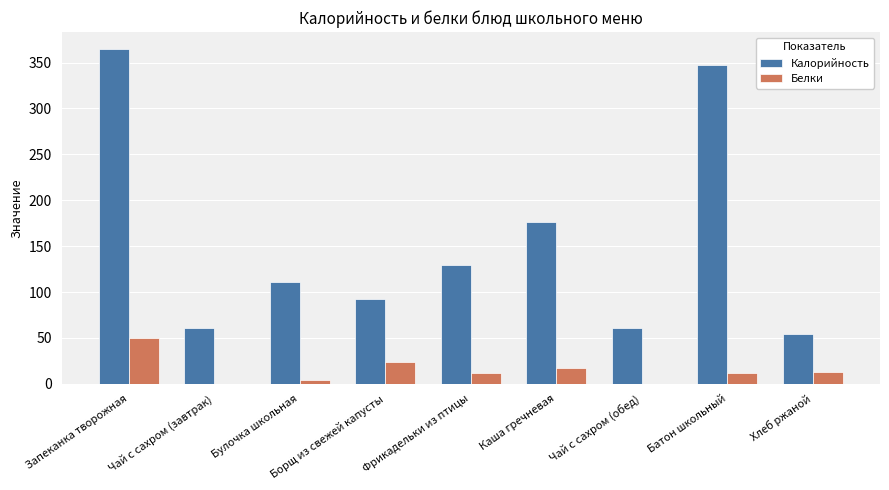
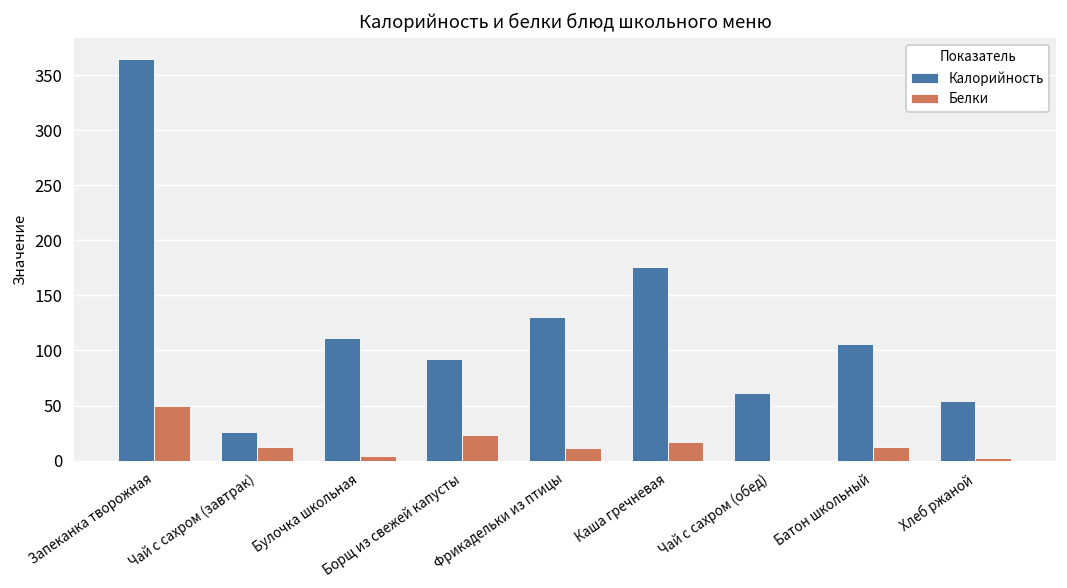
  {
    "Калорийность": {
      "Запеканка творожная": 370,
-     "Чай с сахром (завтрак)": 60,
+     "Чай с сахром (завтрак)": 30,
      "Булочка школьная": 110,
      "Борщ из свежей капусты": 90,
      "Фрикадельки из птицы": 130,
      "Каша гречневая": 180,
      "Чай с сахром (обед)": 60,
-     "Батон школьный": 350,
+     "Батон школьный": 110,
      "Хлеб ржаной": 50
    },
    "Белки": {
      "Запеканка творожная": 50,
-     "Чай с сахром (завтрак)": 0,
+     "Чай с сахром (завтрак)": 10,
      "Булочка школьная": 0,
      "Борщ из свежей капусты": 20,
      "Фрикадельки из птицы": 10,
      "Каша гречневая": 20,
      "Батон школьный": 10,
-     "Хлеб ржаной": 10
+     "Хлеб ржаной": 0
    }
  }
